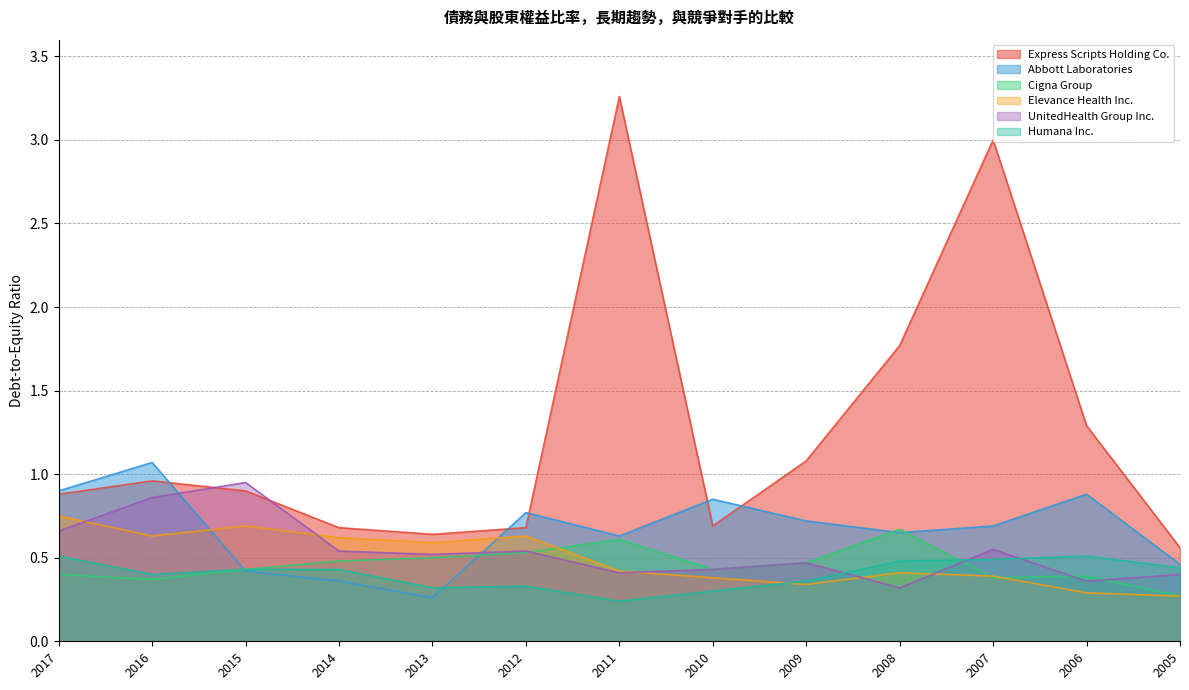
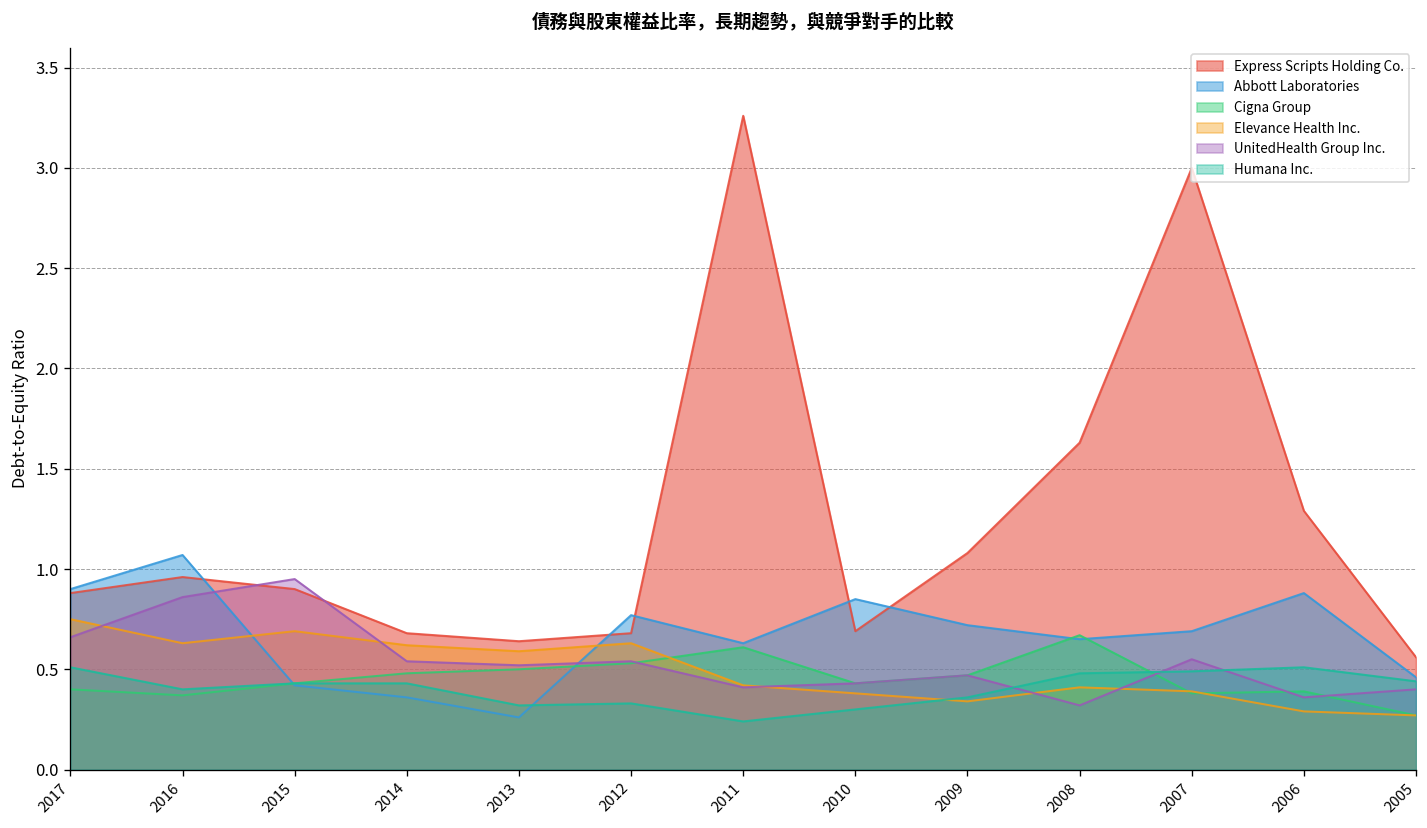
  {
    "Express Scripts Holding Co.": {
      "2017": 0.88,
      "2016": 0.96,
      "2015": 0.90,
      "2014": 0.68,
      "2013": 0.64,
      "2012": 0.68,
      "2011": 3.26,
      "2010": 0.69,
      "2009": 1.08,
-     "2008": 1.77,
+     "2008": 1.63,
      "2006": 1.29,
      "2005": 0.56
    },
    "Elevance Health Inc.": {
      "2017": 0.75,
      "2016": 0.63,
      "2015": 0.69,
      "2014": 0.62,
      "2013": 0.59,
      "2012": 0.63,
      "2010": 0.38,
      "2009": 0.34,
      "2008": 0.41,
      "2006": 0.29
    },
    "UnitedHealth Group Inc.": {
      "2017": 0.66,
      "2016": 0.86,
      "2015": 0.95,
      "2014": 0.54,
      "2013": 0.52,
      "2008": 0.32,
      "2007": 0.55,
      "2006": 0.36,
      "2005": 0.40
    }
  }
